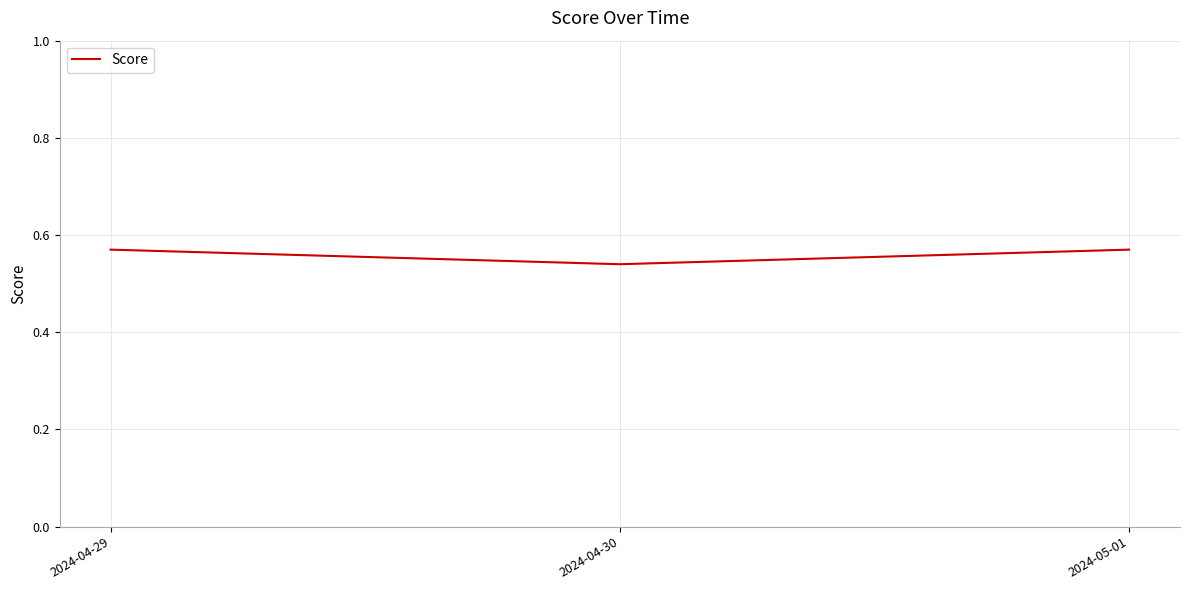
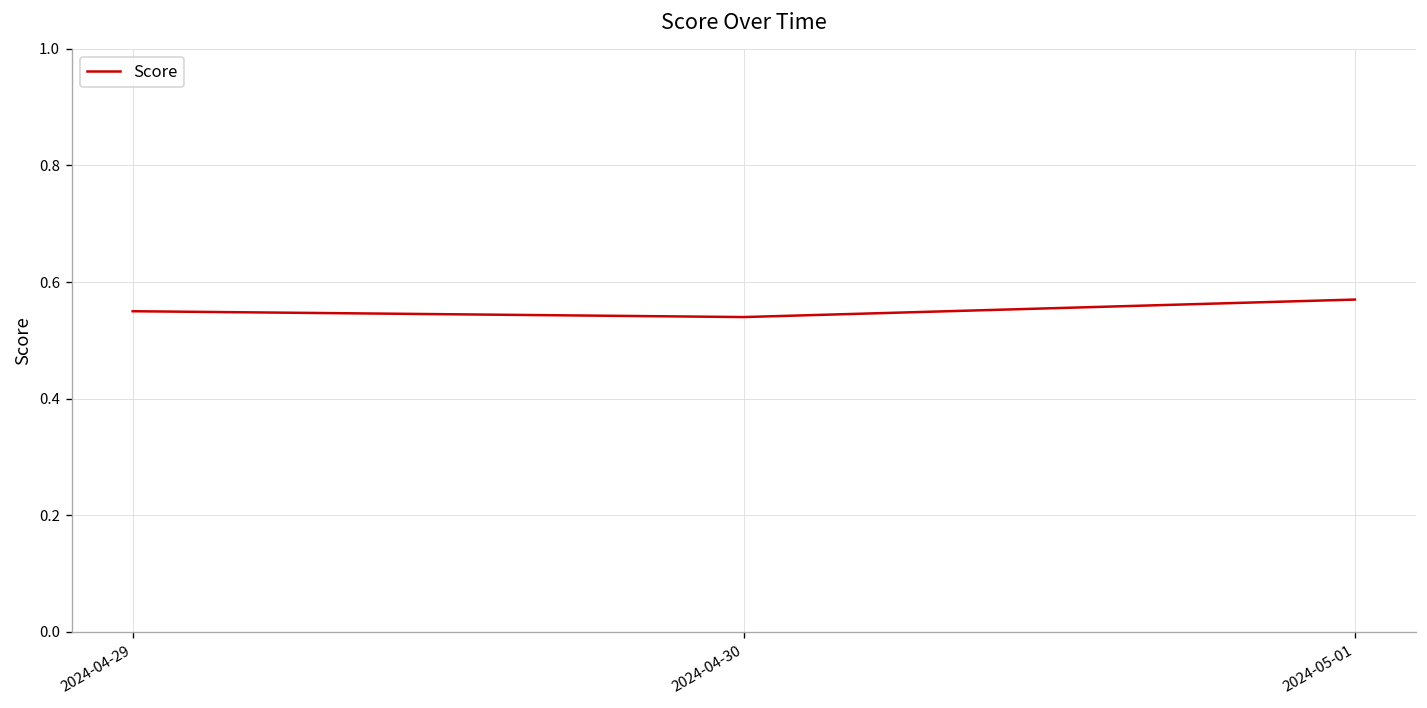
  {
-   "2024-04-29": 0.57,
+   "2024-04-29": 0.55,
    "2024-04-30": 0.54,
    "2024-05-01": 0.57
  }
